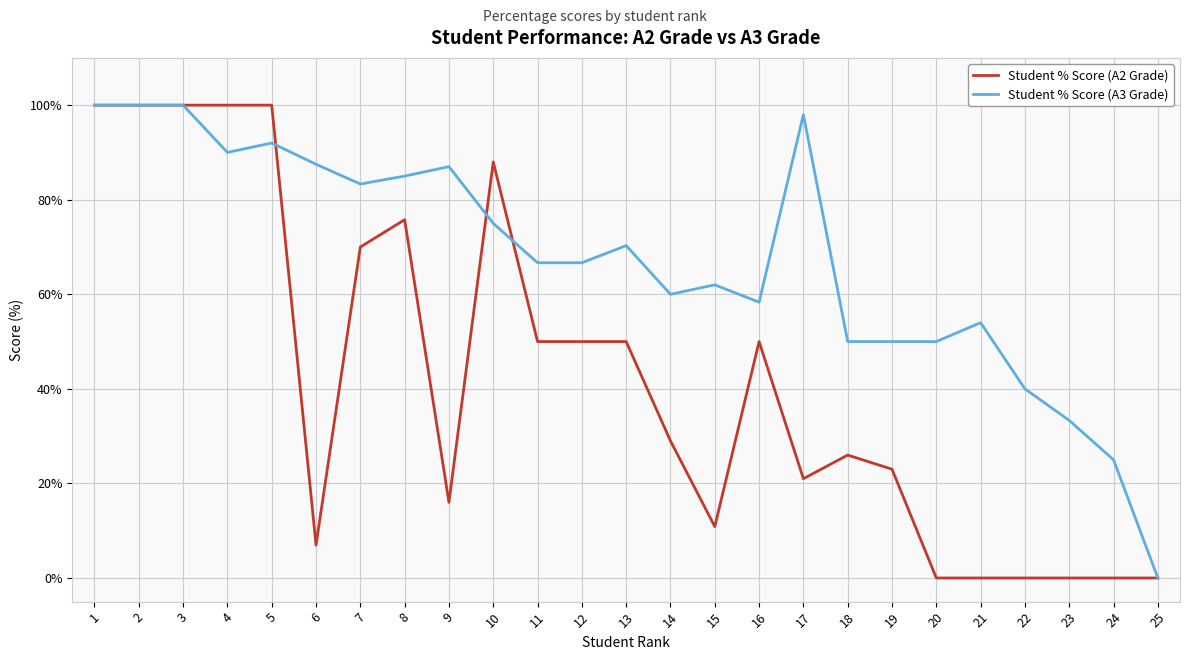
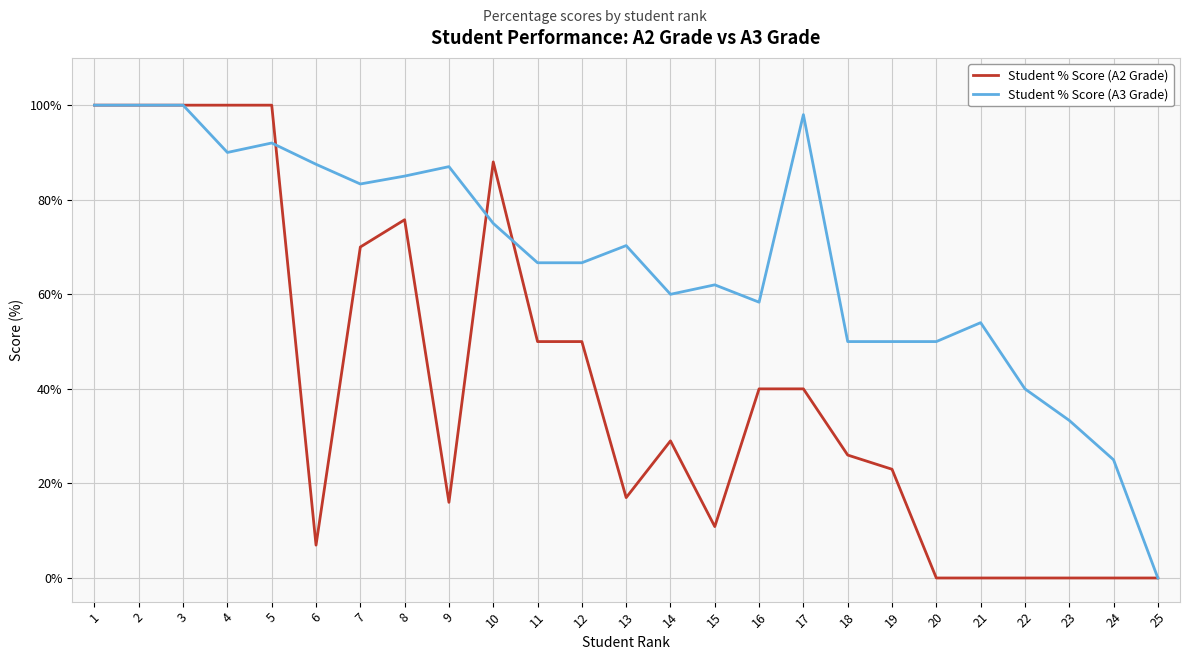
  {
    "Student % Score (A2 Grade)": {
      "4": "100%",
      "5": "100%",
      "6": "7%",
      "7": "70%",
      "8": "76%",
      "9": "16%",
      "10": "88%",
      "11": "50%",
      "12": "50%",
-     "13": "50%",
+     "13": "17%",
      "14": "29%",
      "15": "11%",
-     "16": "50%",
-     "17": "21%",
+     "16": "40%",
+     "17": "40%",
      "18": "26%",
      "19": "23%",
      "20": "0%",
      "21": "0%",
      "22": "0%",
      "23": "0%",
      "24": "0%"
    },
    "Student % Score (A3 Grade)": {
      "4": "90%",
      "5": "92%",
      "6": "88%",
      "7": "83%",
      "8": "85%",
      "9": "87%",
      "10": "75%",
      "11": "67%",
      "12": "67%",
      "13": "70%",
      "14": "60%",
      "15": "62%",
      "16": "58%",
      "17": "98%",
      "18": "50%",
      "19": "50%",
      "20": "50%",
      "21": "54%",
      "22": "40%",
      "23": "33%",
      "24": "25%"
    }
  }
